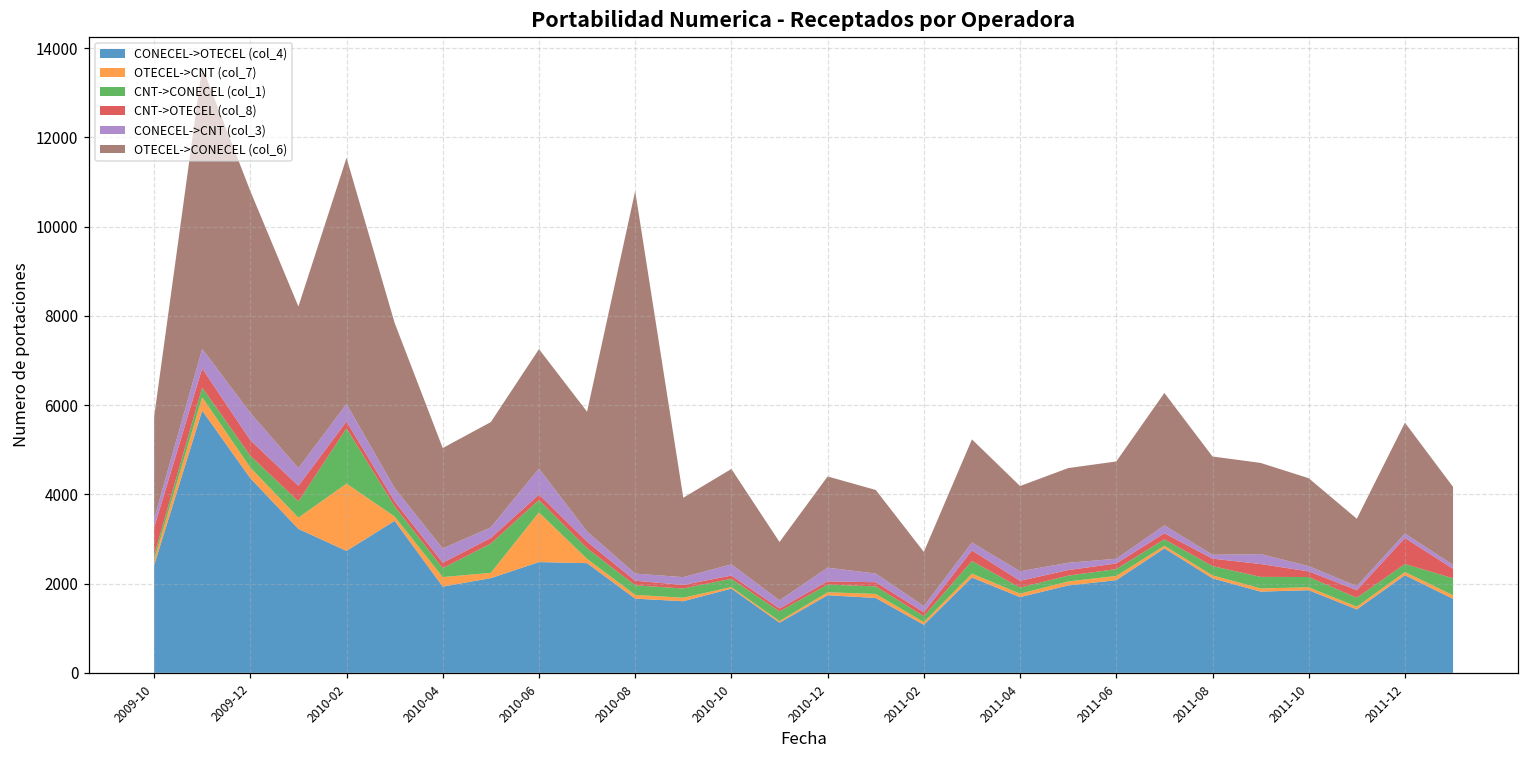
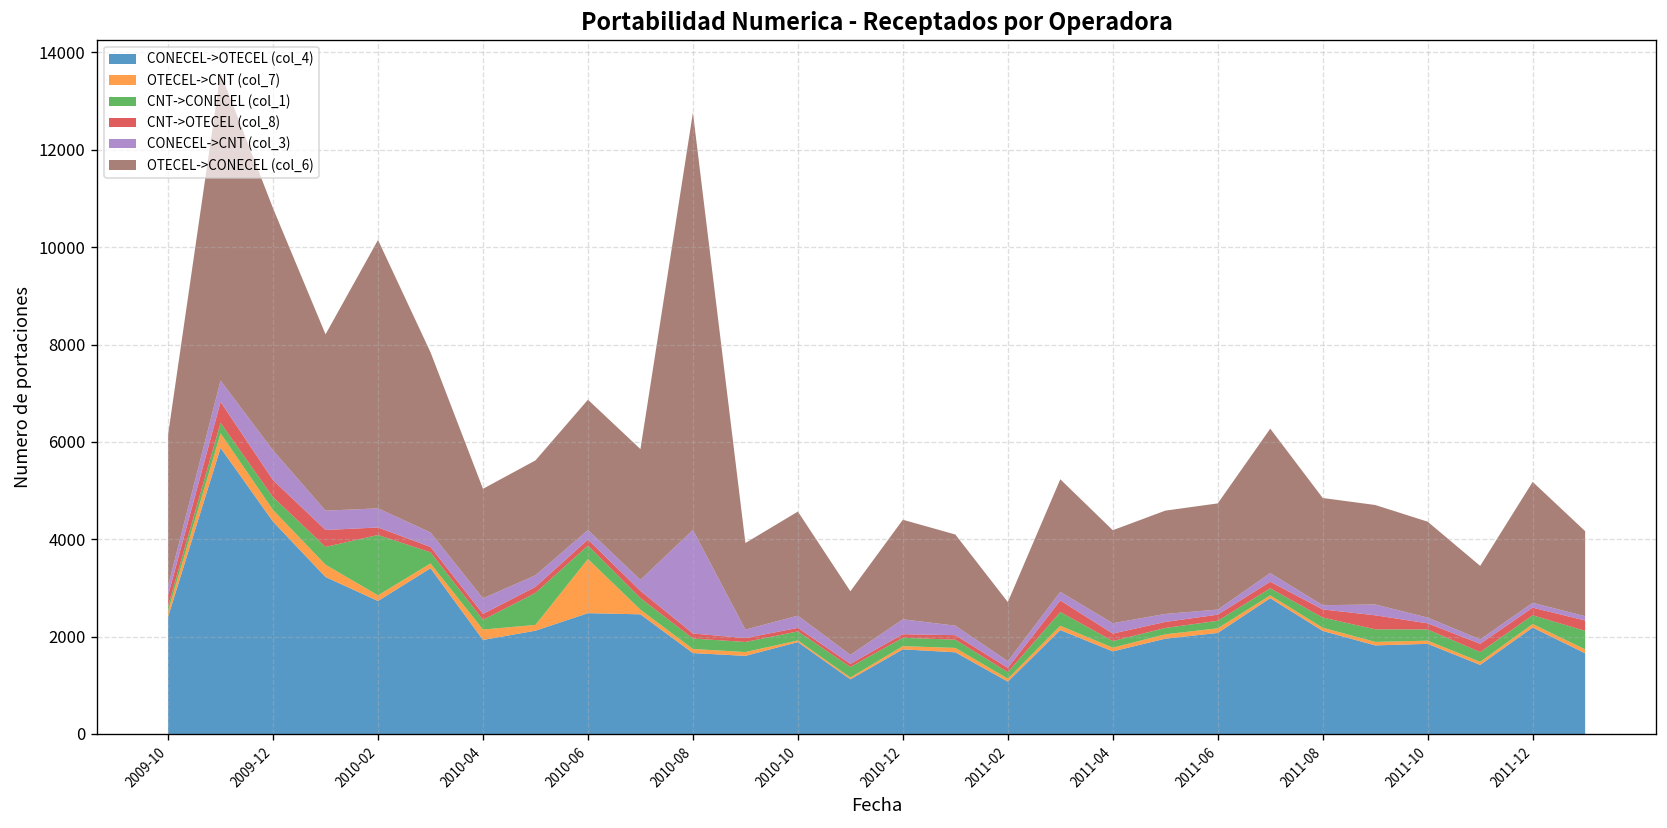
  {
    "CONECEL->OTECEL (col_4)": {
      "2009-10": 2400,
      "2009-12": 4400,
      "2010-02": 2700,
      "2010-04": 1900,
      "2010-06": 2500,
      "2010-08": 1700,
      "2010-12": 1700,
      "2011-04": 1700,
      "2011-06": 2100,
      "2011-08": 2100,
      "2011-10": 1900,
      "2011-12": 2200
    },
    "OTECEL->CNT (col_7)": {
      "2009-10": 100,
      "2009-12": 200,
-     "2010-02": 1500,
+     "2010-02": 100,
      "2010-04": 200,
      "2010-06": 1100,
      "2010-08": 100,
      "2010-12": 100,
      "2011-04": 100,
      "2011-06": 100,
      "2011-08": 100,
      "2011-10": 100,
      "2011-12": 100
    },
    "CNT->CONECEL (col_1)": {
      "2009-10": 100,
      "2009-12": 300,
      "2010-02": 1200,
      "2010-04": 200,
      "2010-06": 300,
      "2010-08": 200,
      "2010-10": 200,
      "2010-12": 200,
      "2011-02": 100,
      "2011-04": 100,
      "2011-06": 200,
      "2011-08": 200,
      "2011-10": 200,
      "2011-12": 200
    },
    "CNT->OTECEL (col_8)": {
-     "2009-10": 600,
+     "2009-10": 200,
      "2009-12": 300,
      "2010-02": 200,
      "2010-04": 100,
      "2010-06": 100,
      "2010-08": 100,
      "2010-10": 100,
      "2010-12": 100,
      "2011-02": 100,
      "2011-04": 200,
      "2011-06": 100,
      "2011-08": 200,
      "2011-10": 100,
-     "2011-12": 600
+     "2011-12": 200
    },
    "CONECEL->CNT (col_3)": {
      "2009-10": 200,
      "2009-12": 600,
      "2010-02": 400,
      "2010-04": 300,
-     "2010-06": 600,
-     "2010-08": 200,
+     "2010-06": 200,
+     "2010-08": 2100,
      "2010-10": 300,
      "2010-12": 300,
      "2011-02": 100,
      "2011-04": 200,
      "2011-06": 100,
      "2011-08": 100,
      "2011-10": 100,
      "2011-12": 100
    },
    "OTECEL->CONECEL (col_6)": {
-     "2009-10": 2300,
+     "2009-10": 3100,
      "2009-12": 5000,
      "2010-02": 5500,
      "2010-04": 2300,
      "2010-06": 2700,
      "2010-08": 8600,
      "2010-10": 2100,
      "2010-12": 2000,
      "2011-02": 1200,
      "2011-04": 1900,
      "2011-06": 2200,
      "2011-08": 2200,
      "2011-10": 2000,
      "2011-12": 2500
    }
  }
